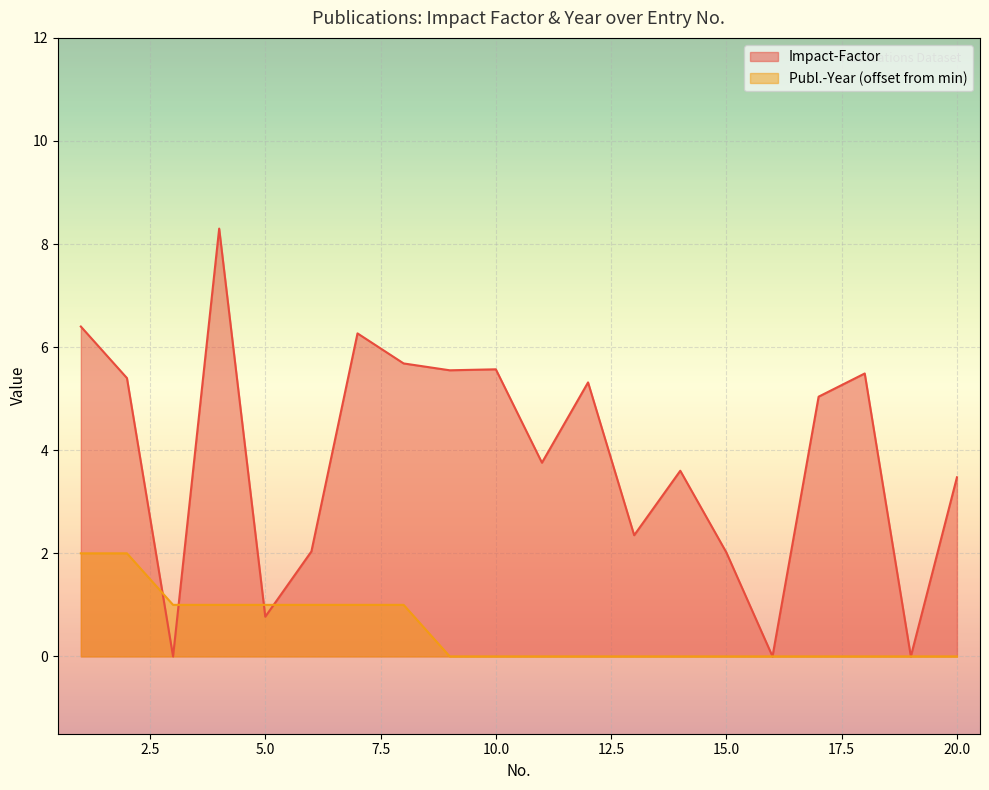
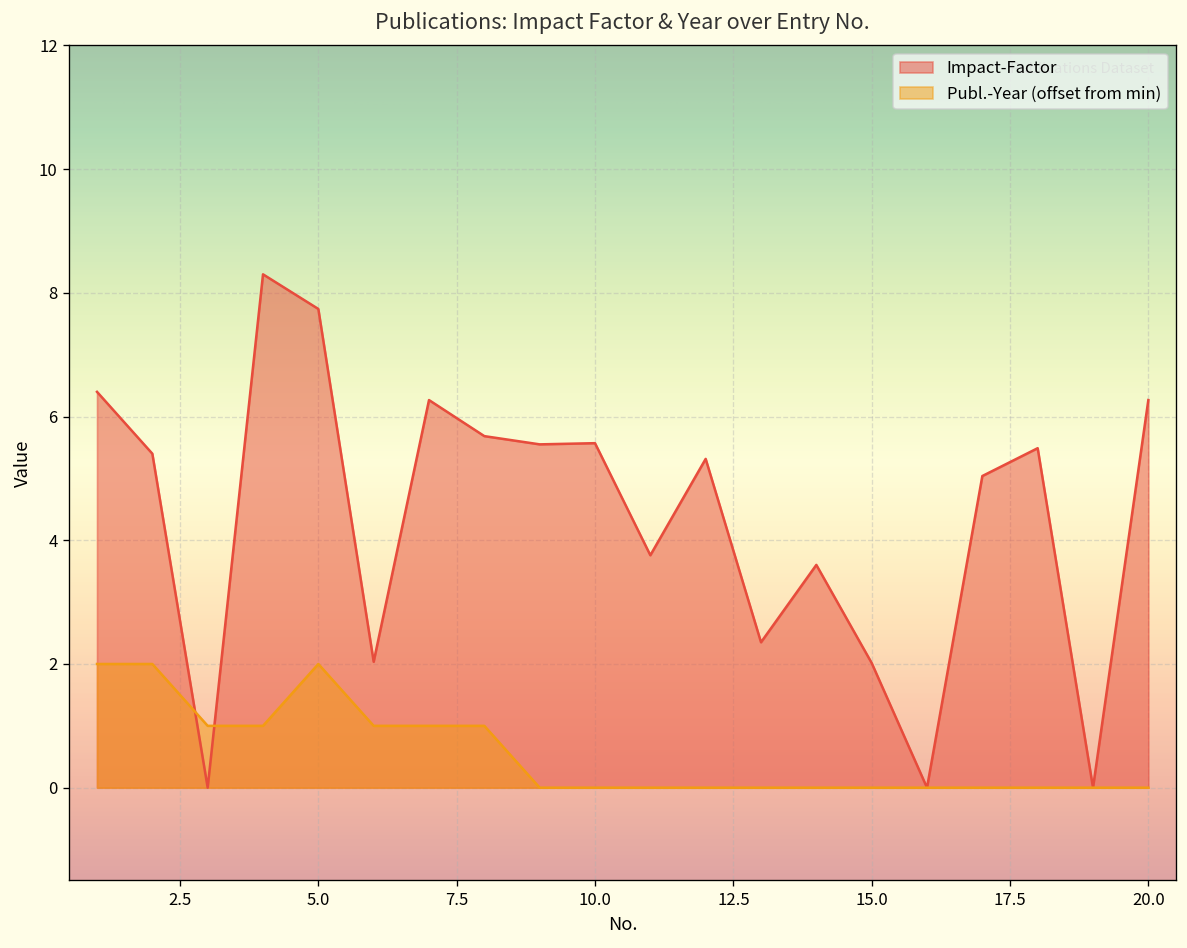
  {
    "Impact-Factor": {
-     "5.0": 0.8,
+     "5.0": 7.7,
      "10.0": 5.6,
      "15.0": 2.0,
-     "20.0": 3.5
+     "20.0": 6.3
    },
    "Publ.-Year (offset from min)": {
-     "5.0": 1.0,
+     "5.0": 2.0,
      "10.0": 0.0,
      "15.0": 0.0,
      "20.0": 0.0
    }
  }
